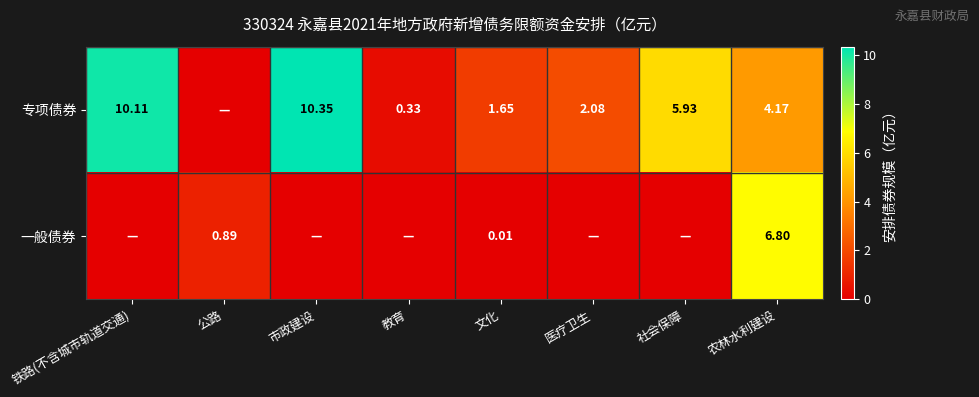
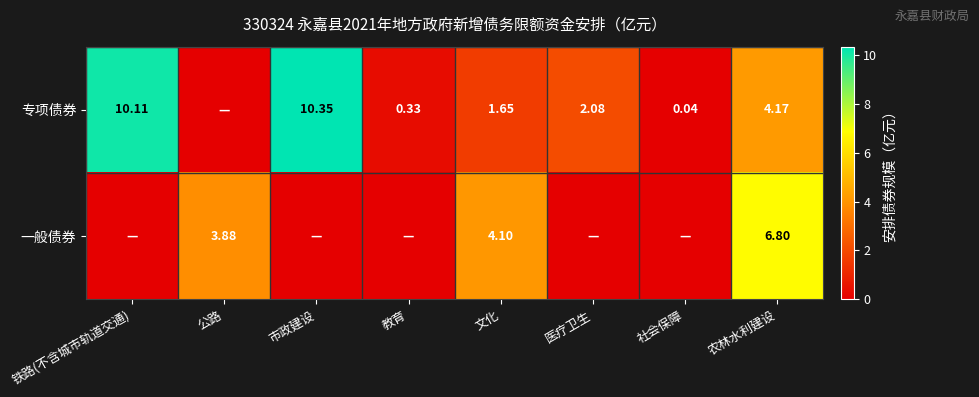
  {
    "专项债券": {
      "铁路(不含城市轨道交通)": 10.11,
      "市政建设": 10.35,
      "教育": 0.33,
      "文化": 1.65,
      "医疗卫生": 2.08,
-     "社会保障": 5.93,
+     "社会保障": 0.04,
      "农林水利建设": 4.17
    },
    "一般债券": {
-     "公路": 0.89,
-     "文化": 0.01,
+     "公路": 3.88,
+     "文化": 4.10,
      "农林水利建设": 6.80
    }
  }
